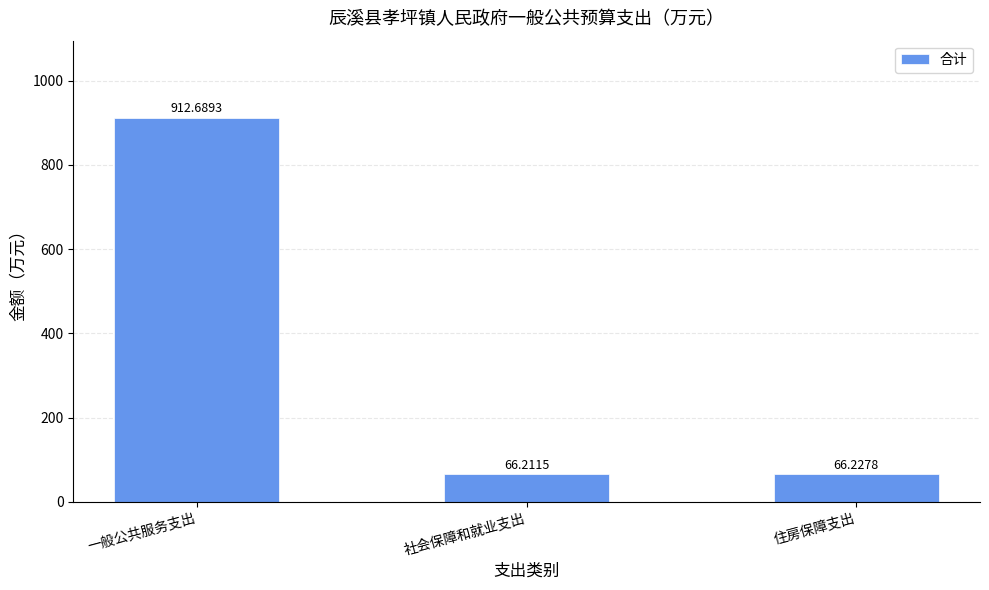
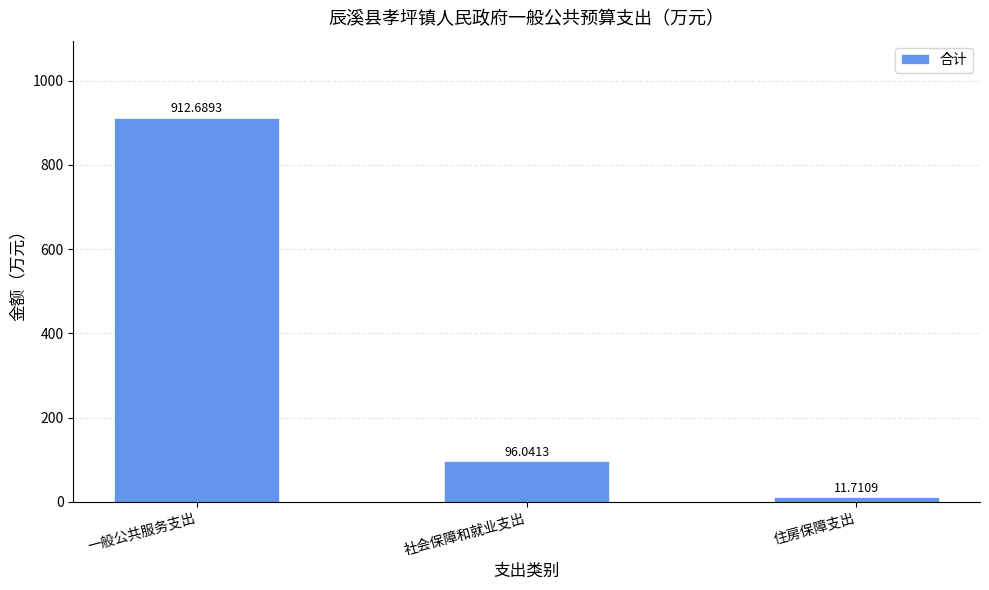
  {
    "一般公共服务支出": 912.6893,
-   "社会保障和就业支出": 66.2115,
-   "住房保障支出": 66.2278
+   "社会保障和就业支出": 96.0413,
+   "住房保障支出": 11.7109
  }
